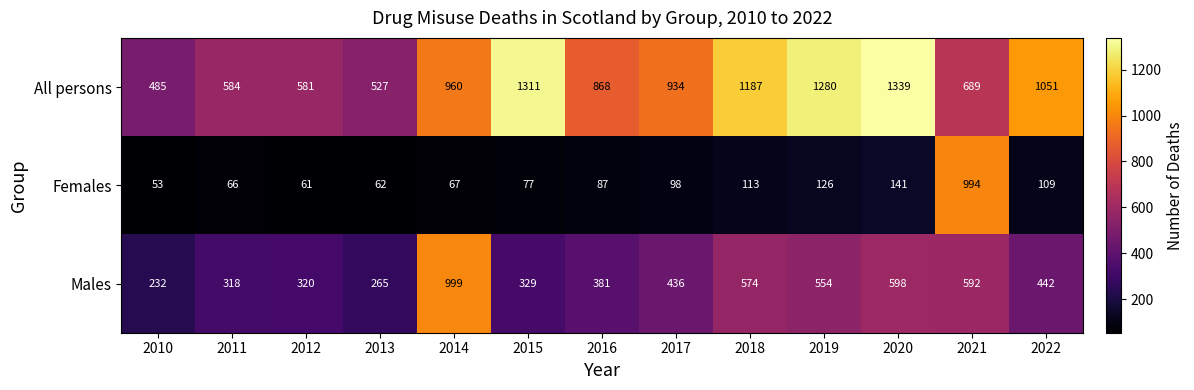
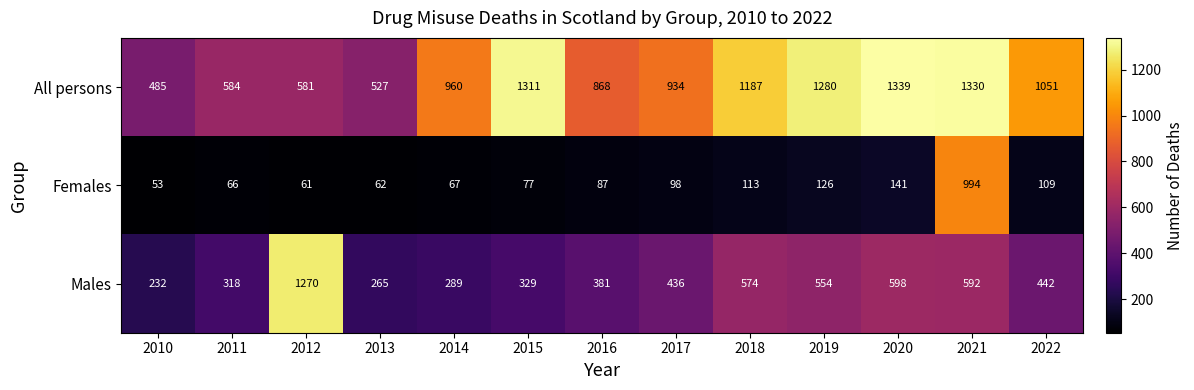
  {
    "All persons": {
      "2010": 485,
      "2011": 584,
      "2012": 581,
      "2013": 527,
      "2014": 960,
      "2015": 1311,
      "2016": 868,
      "2017": 934,
      "2018": 1187,
      "2019": 1280,
      "2020": 1339,
-     "2021": 689,
+     "2021": 1330,
      "2022": 1051
    },
    "Females": {
      "2010": 53,
      "2011": 66,
      "2012": 61,
      "2013": 62,
      "2014": 67,
      "2015": 77,
      "2016": 87,
      "2017": 98,
      "2018": 113,
      "2019": 126,
      "2020": 141,
      "2021": 994,
      "2022": 109
    },
    "Males": {
      "2010": 232,
      "2011": 318,
-     "2012": 320,
+     "2012": 1270,
      "2013": 265,
-     "2014": 999,
+     "2014": 289,
      "2015": 329,
      "2016": 381,
      "2017": 436,
      "2018": 574,
      "2019": 554,
      "2020": 598,
      "2021": 592,
      "2022": 442
    }
  }
